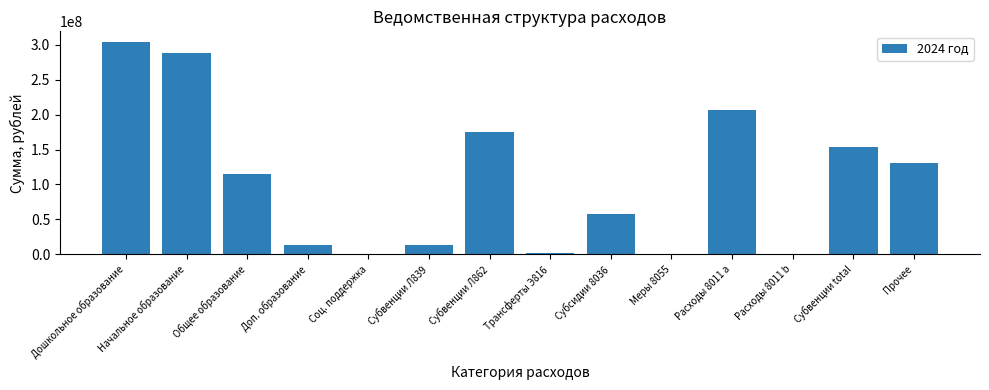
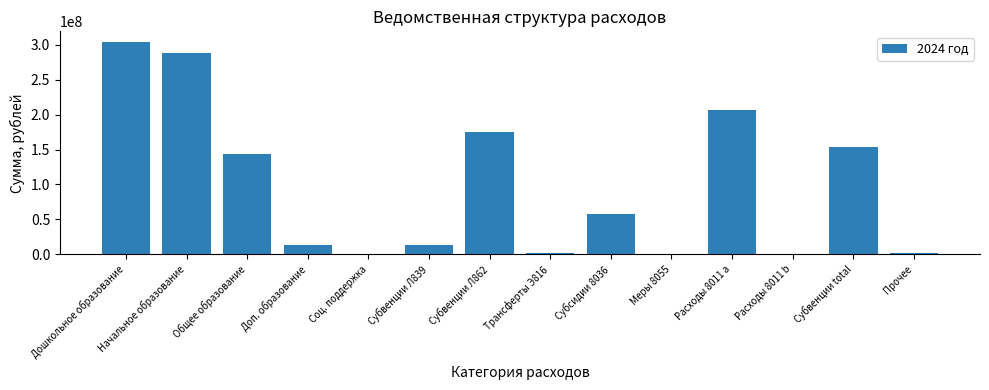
  {
    "Дошкольное образование": 300000000,
    "Начальное образование": 290000000,
-   "Общее образование": 120000000,
+   "Общее образование": 140000000,
    "Доп. образование": 10000000,
    "Субвенции Л839": 10000000,
    "Субвенции Л862": 180000000,
    "Субсидии 8036": 60000000,
    "Расходы 8011 a": 210000000,
    "Расходы 8011 b": 0,
    "Субвенции total": 150000000,
-   "Прочее": 130000000
+   "Прочее": 0
  }
